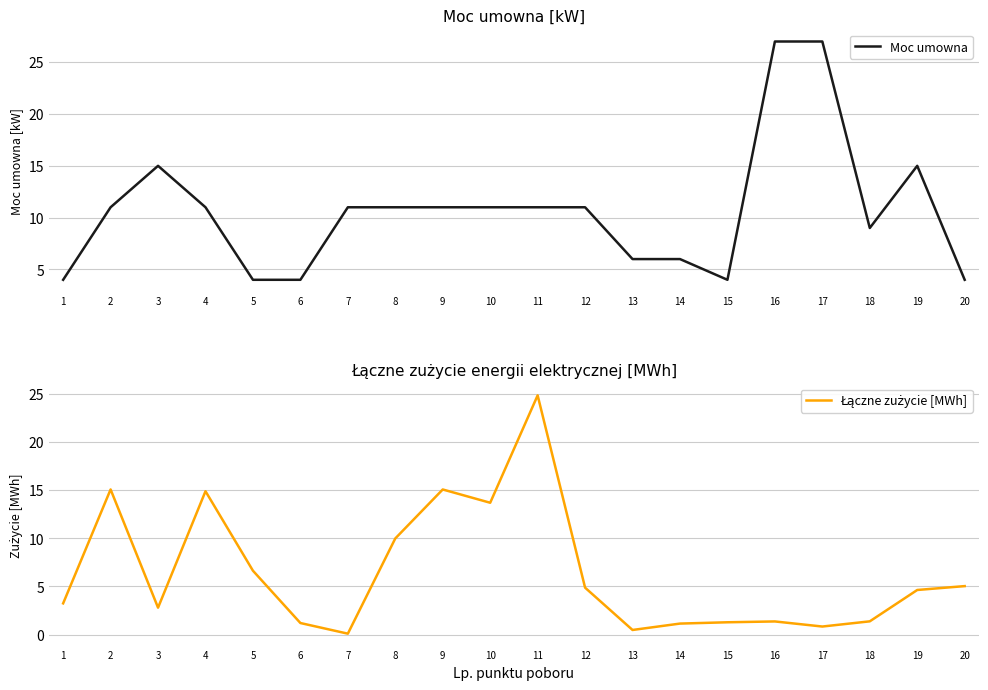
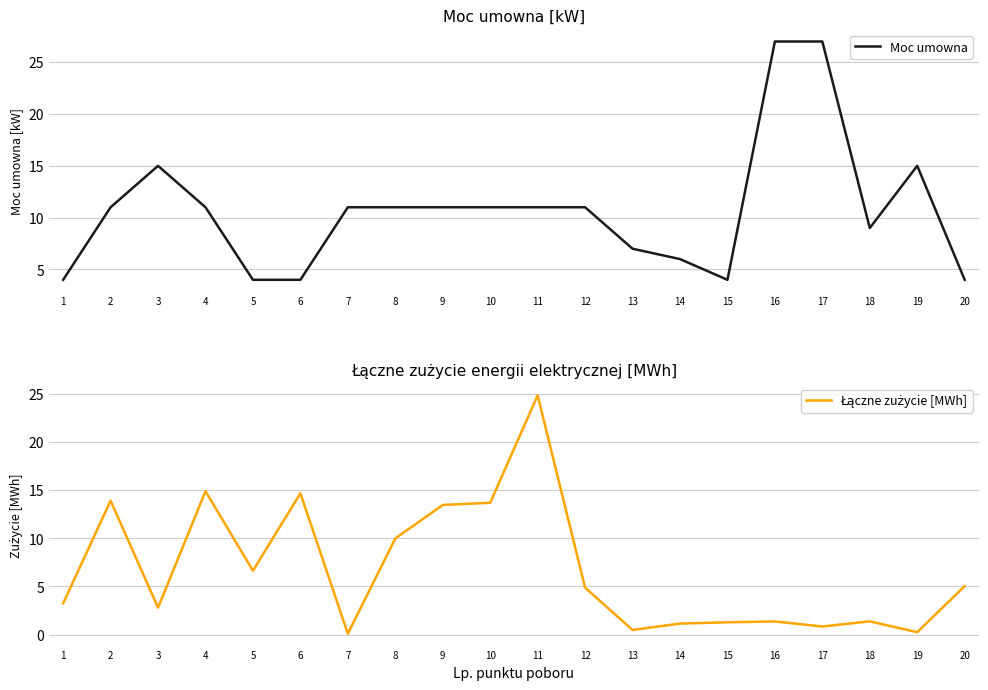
  {
    "Moc umowna [kW]": {
      "1": 4,
      "2": 11,
      "3": 15,
      "4": 11,
      "5": 4,
      "6": 4,
      "7": 11,
      "8": 11,
      "9": 11,
      "10": 11,
      "11": 11,
      "12": 11,
-     "13": 6,
+     "13": 7,
      "14": 6,
      "15": 4,
      "16": 27,
      "17": 27,
      "18": 9,
      "19": 15,
      "20": 4
    },
    "Łączne zużycie energii elektrycznej [MWh]": {
      "1": 3,
-     "2": 15,
+     "2": 14,
      "3": 3,
      "4": 15,
      "5": 7,
-     "6": 1,
+     "6": 15,
      "7": 0,
      "8": 10,
-     "9": 15,
+     "9": 13,
      "10": 14,
      "11": 25,
      "12": 5,
      "13": 0,
      "14": 1,
      "15": 1,
      "16": 1,
      "17": 1,
      "18": 1,
-     "19": 5,
+     "19": 0,
      "20": 5
    }
  }
